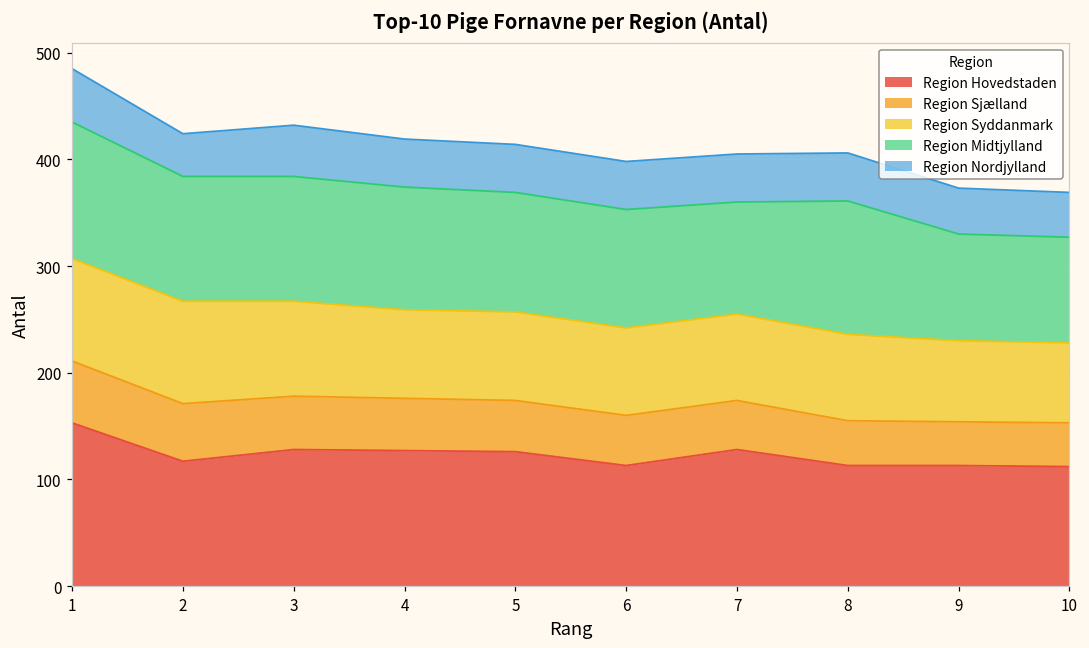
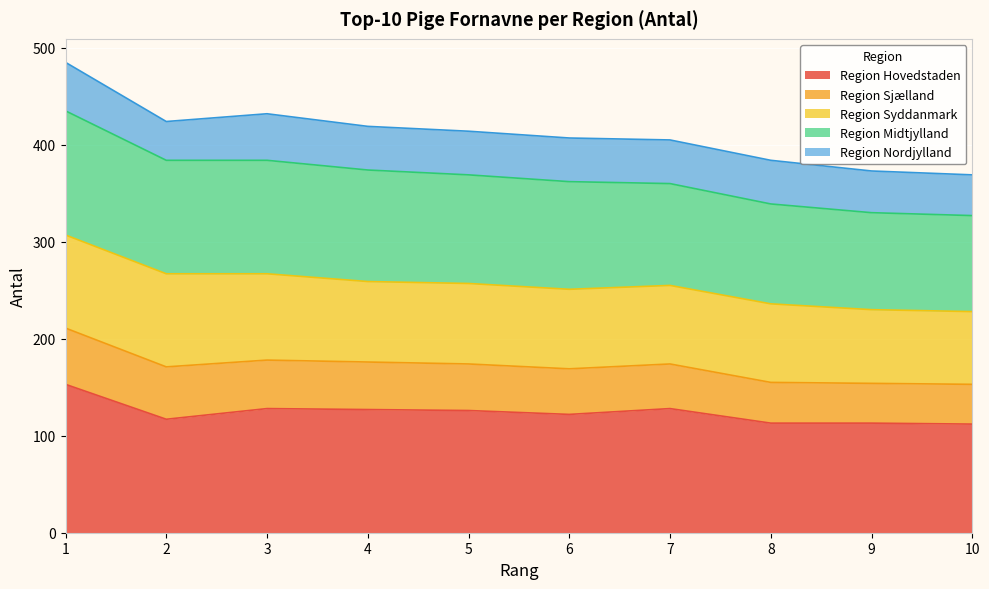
  {
    "Region Hovedstaden": {
      "1": 150,
      "2": 120,
      "3": 130,
      "4": 130,
      "5": 130,
-     "6": 110,
+     "6": 120,
      "7": 130,
      "8": 110,
      "9": 110,
      "10": 110
    },
    "Region Midtjylland": {
      "1": 130,
      "2": 120,
      "3": 120,
      "4": 120,
      "5": 110,
      "6": 110,
      "7": 110,
-     "8": 130,
+     "8": 100,
      "9": 100,
      "10": 100
    },
    "Region Nordjylland": {
      "1": 50,
      "2": 40,
      "3": 50,
      "4": 50,
      "5": 50,
      "6": 50,
      "7": 50,
      "8": 50,
      "9": 40,
      "10": 40
    }
  }
